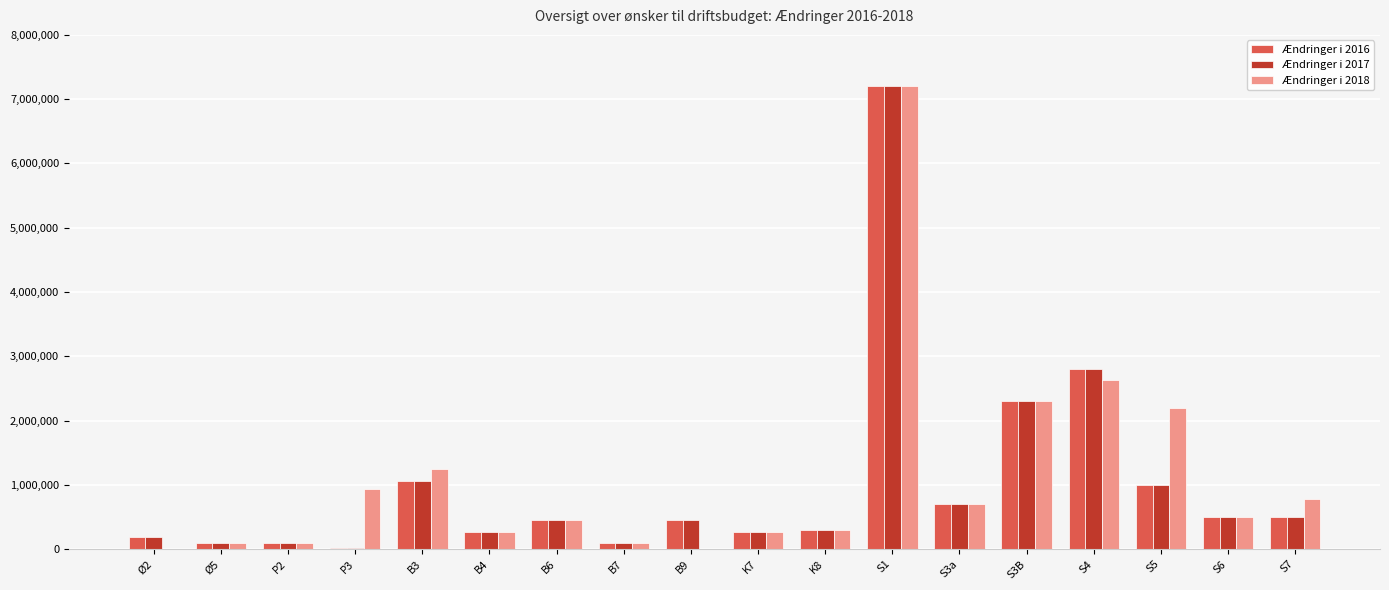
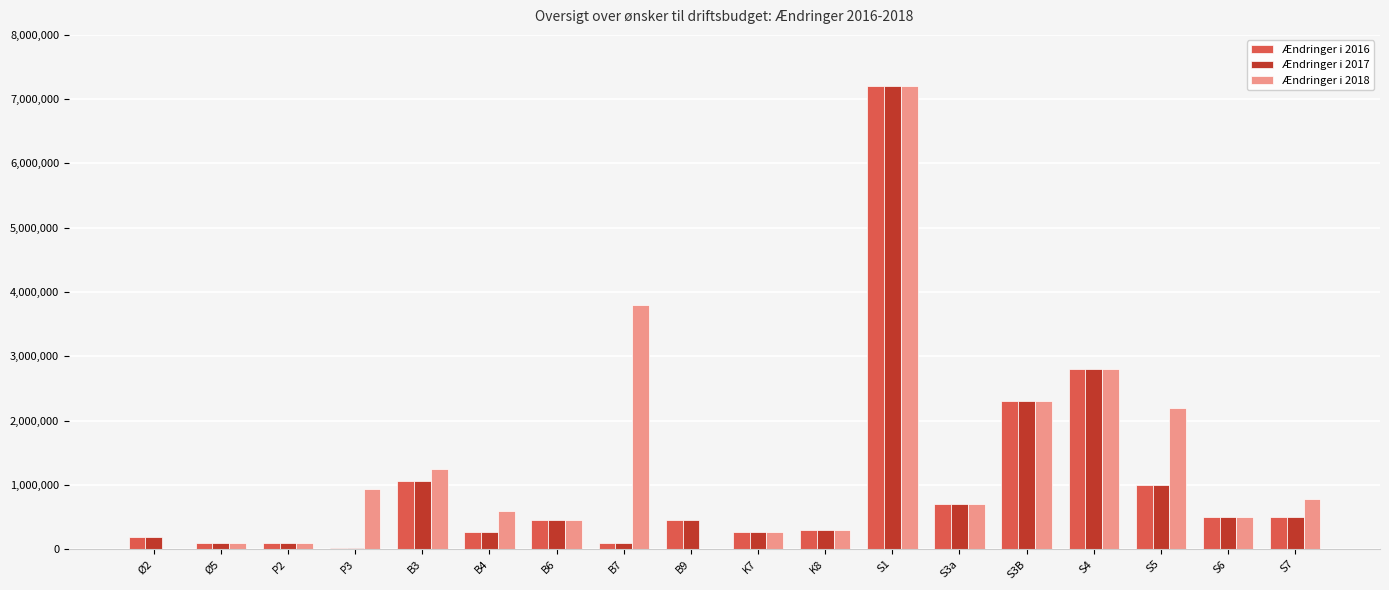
  {
    "Ændringer i 2018": {
      "Ø2": "0",
      "Ø5": "100,000",
      "P2": "100,000",
      "P3": "900,000",
      "B3": "1,200,000",
-     "B4": "300,000",
+     "B4": "600,000",
      "B6": "500,000",
-     "B7": "100,000",
+     "B7": "3,800,000",
      "B9": "0",
      "K7": "300,000",
      "K8": "300,000",
      "S1": "7,200,000",
      "S3a": "700,000",
      "S3B": "2,300,000",
-     "S4": "2,600,000",
+     "S4": "2,800,000",
      "S5": "2,200,000",
      "S6": "500,000",
      "S7": "800,000"
    }
  }
